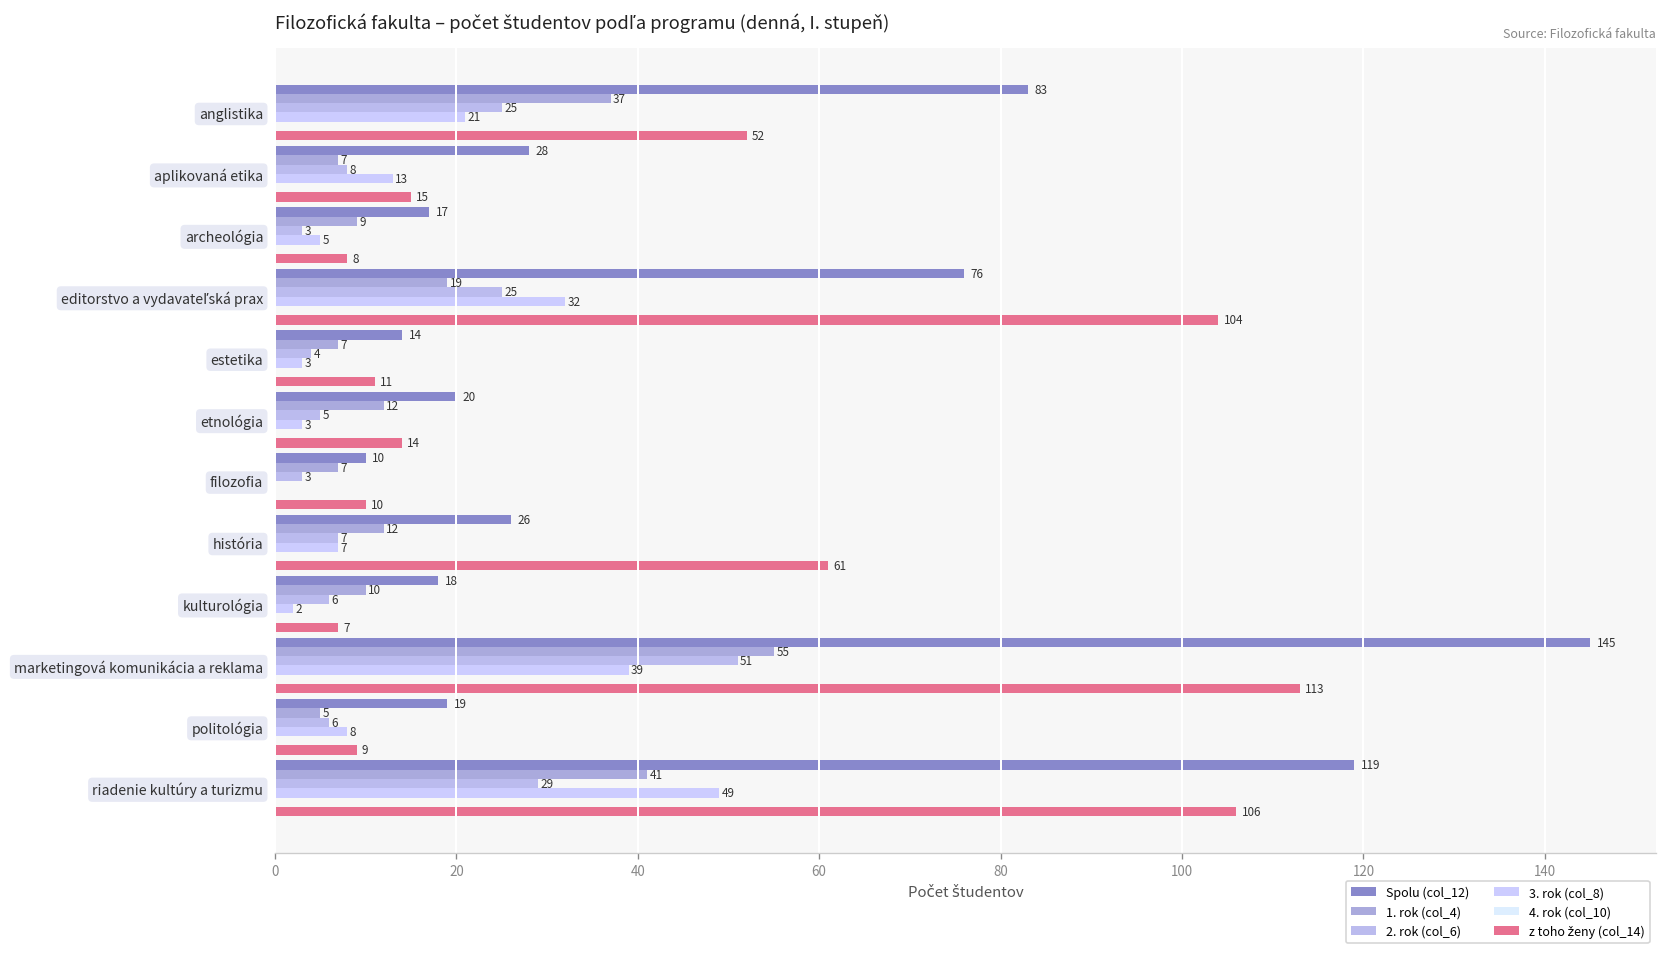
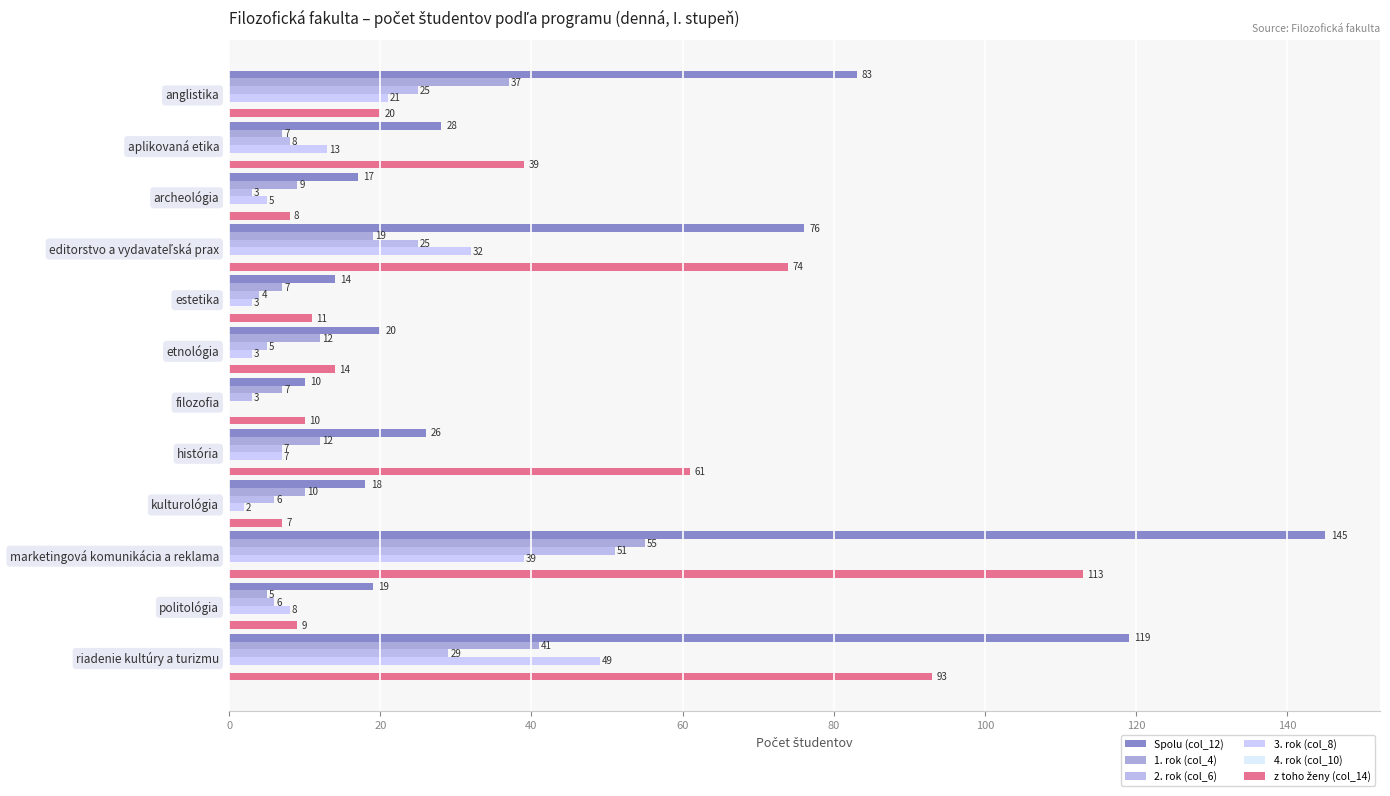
  {
    "z toho ženy (col_14)": {
-     "anglistika": 52,
-     "aplikovaná etika": 15,
+     "anglistika": 20,
+     "aplikovaná etika": 39,
      "archeológia": 8,
-     "editorstvo a vydavateľská prax": 104,
+     "editorstvo a vydavateľská prax": 74,
      "estetika": 11,
      "etnológia": 14,
      "filozofia": 10,
      "história": 61,
      "kulturológia": 7,
      "marketingová komunikácia a reklama": 113,
      "politológia": 9,
-     "riadenie kultúry a turizmu": 106
+     "riadenie kultúry a turizmu": 93
    }
  }
